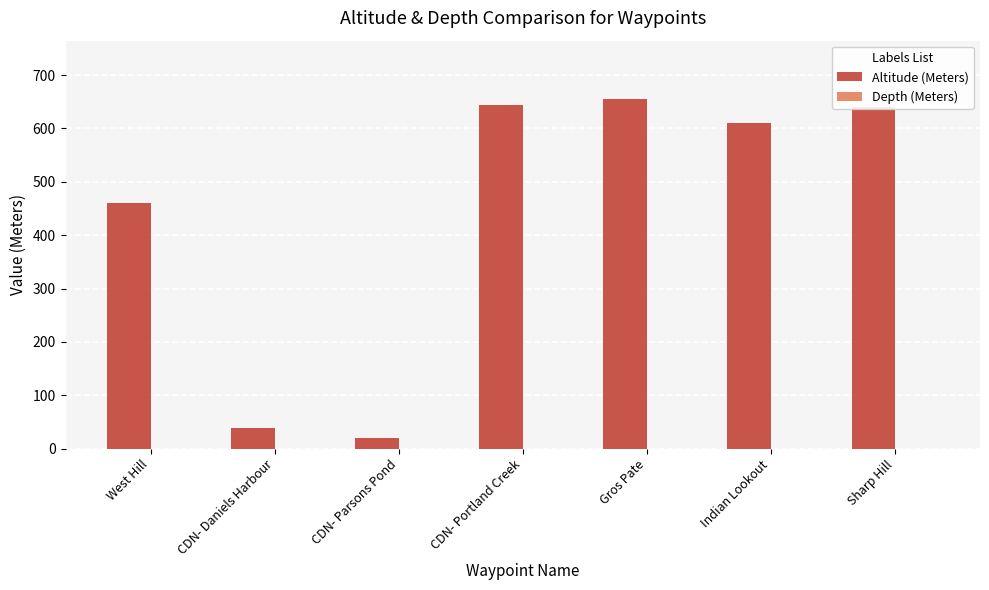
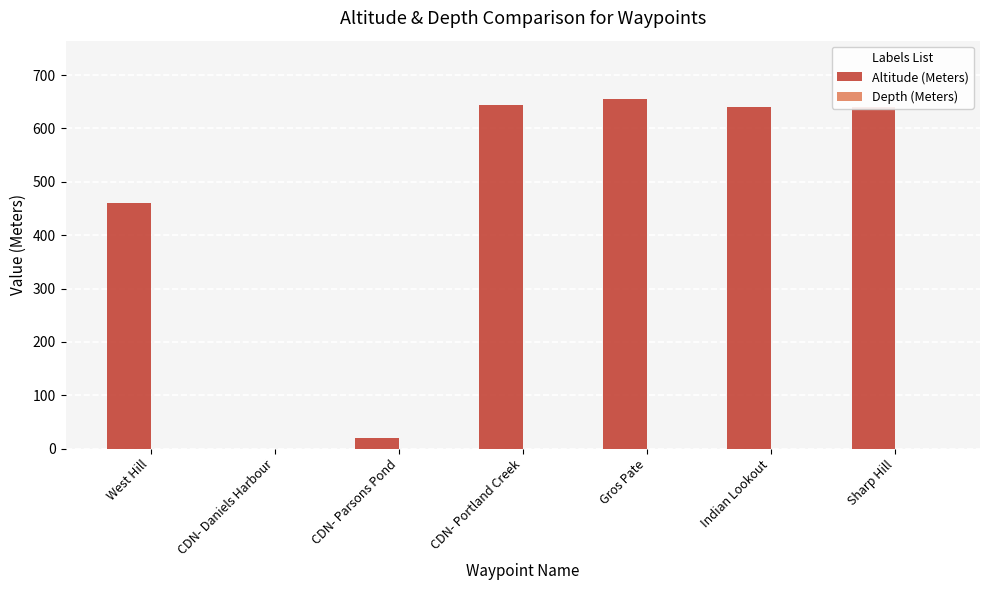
  {
    "Altitude (Meters)": {
      "West Hill": 460,
-     "CDN- Daniels Harbour": 40,
+     "CDN- Daniels Harbour": 0,
      "CDN- Parsons Pond": 20,
      "CDN- Portland Creek": 640,
      "Gros Pate": 660,
-     "Indian Lookout": 610
+     "Indian Lookout": 640
    },
    "Depth (Meters)": {
      "West Hill": 0,
      "CDN- Daniels Harbour": 0,
      "CDN- Parsons Pond": 0,
      "CDN- Portland Creek": 0,
      "Gros Pate": 0,
      "Indian Lookout": 0,
      "Sharp Hill": 0
    }
  }
